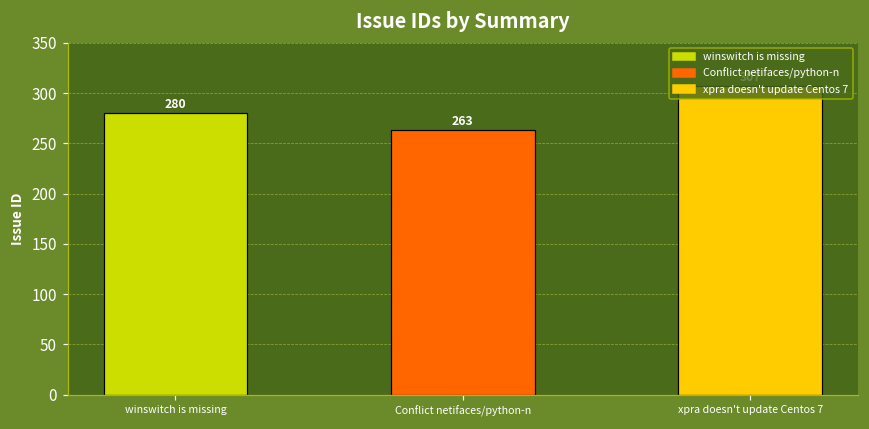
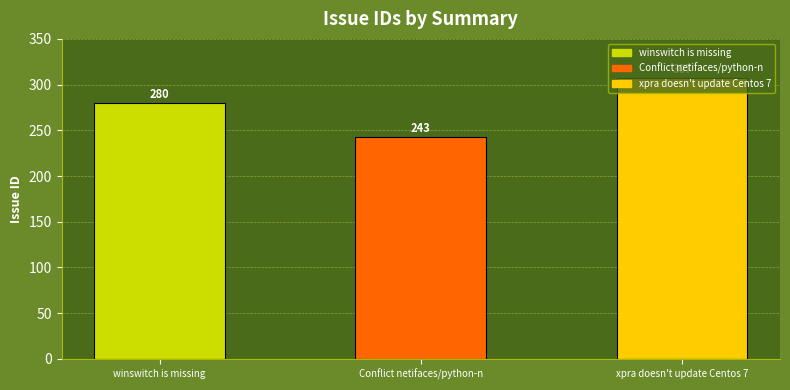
  {
    "winswitch is missing": 280,
-   "Conflict netifaces/python-n": 263
+   "Conflict netifaces/python-n": 243
  }
